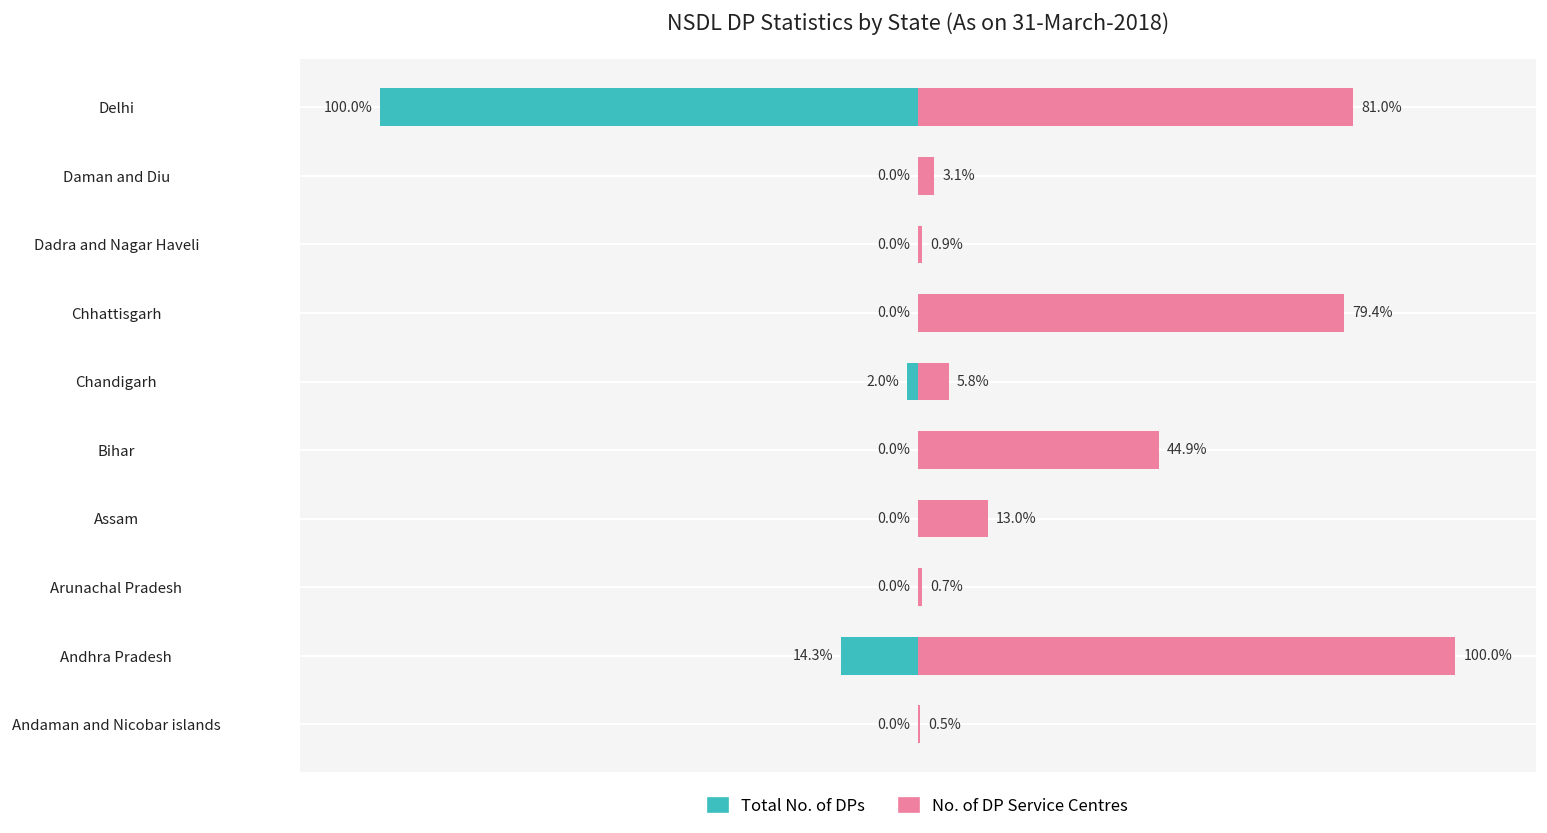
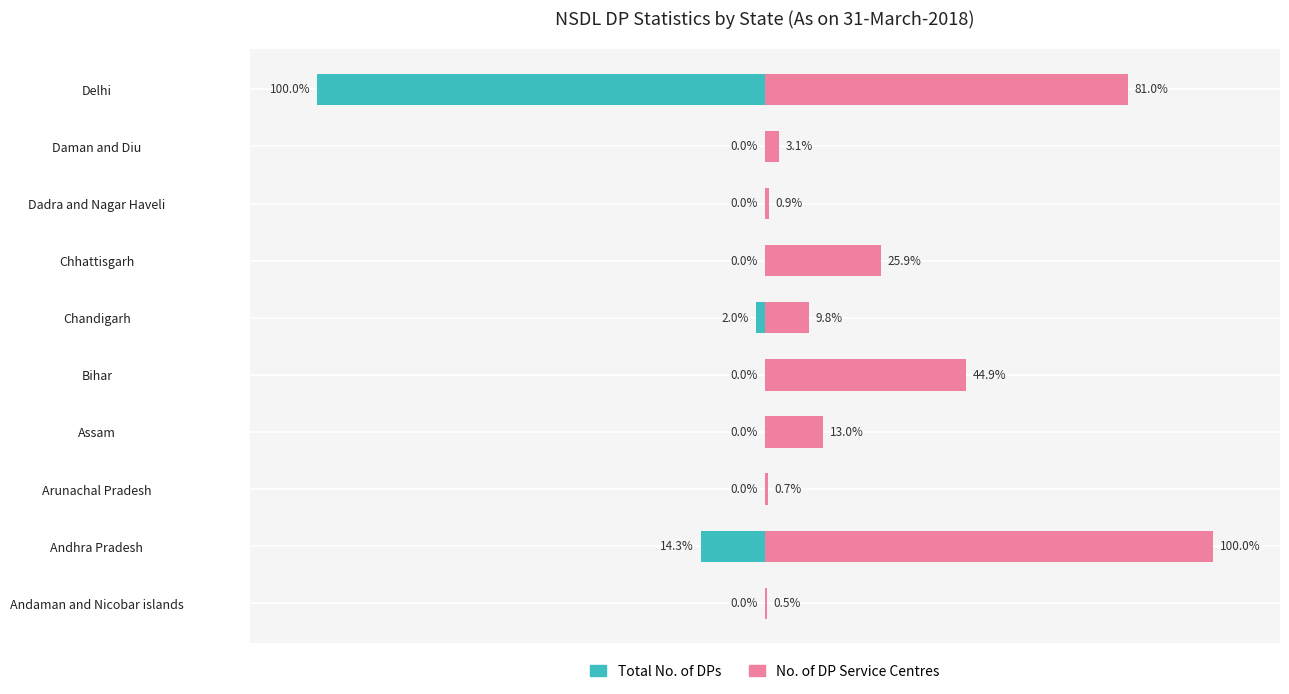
  {
    "Total No. of DPs": {
      "Daman and Diu": "0.0%",
      "Dadra and Nagar Haveli": "0.0%",
      "Chhattisgarh": "0.0%",
      "Bihar": "0.0%",
      "Assam": "0.0%",
      "Arunachal Pradesh": "0.0%",
      "Andaman and Nicobar islands": "0.0%"
    },
    "No. of DP Service Centres": {
      "Delhi": "81.0%",
      "Daman and Diu": "3.1%",
      "Dadra and Nagar Haveli": "0.9%",
-     "Chhattisgarh": "79.4%",
-     "Chandigarh": "5.8%",
+     "Chhattisgarh": "25.9%",
+     "Chandigarh": "9.8%",
      "Bihar": "44.9%",
      "Assam": "13.0%",
      "Arunachal Pradesh": "0.7%",
      "Andhra Pradesh": "100.0%",
      "Andaman and Nicobar islands": "0.5%"
    }
  }
